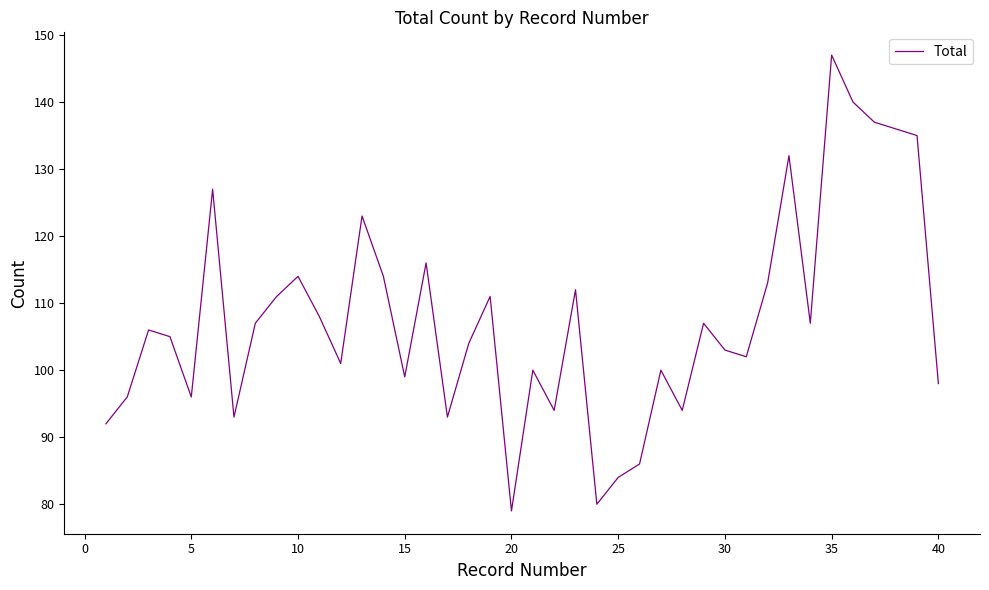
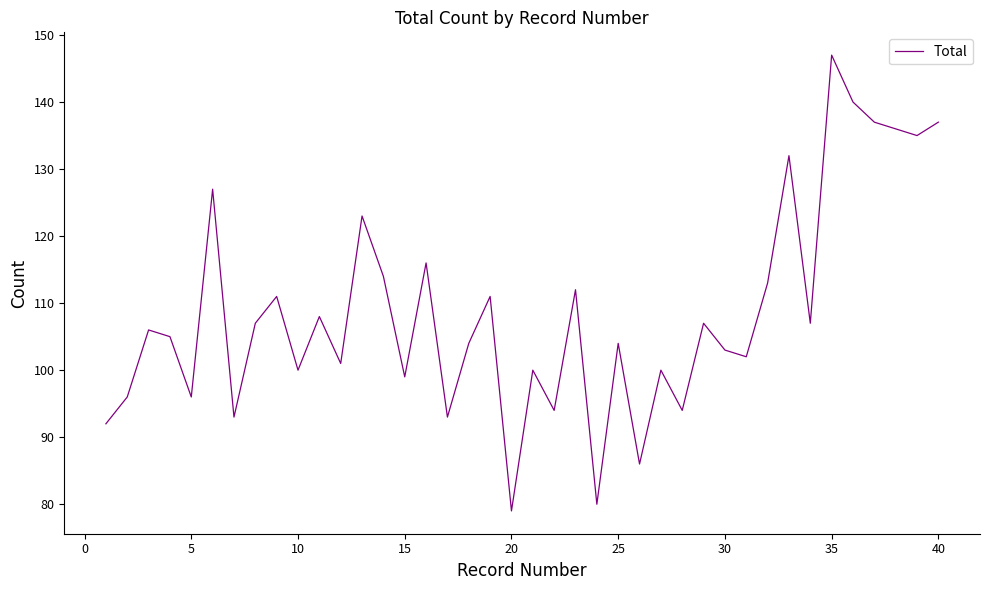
  {
    "5": 96,
-   "10": 114,
+   "10": 100,
    "15": 99,
    "20": 79,
-   "25": 84,
+   "25": 104,
    "30": 103,
    "35": 147,
-   "40": 98
+   "40": 137
  }
